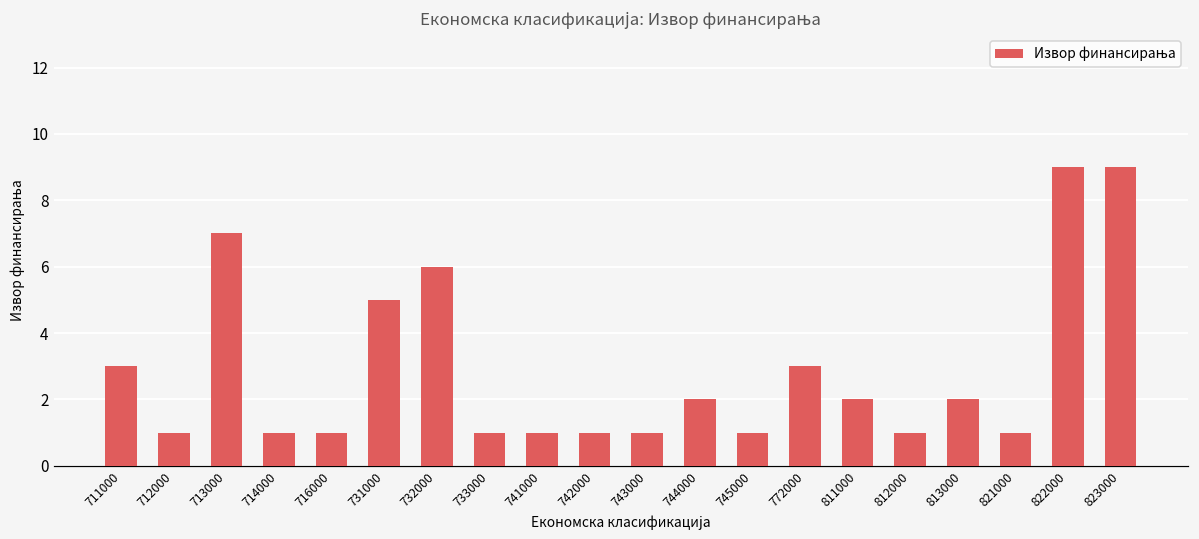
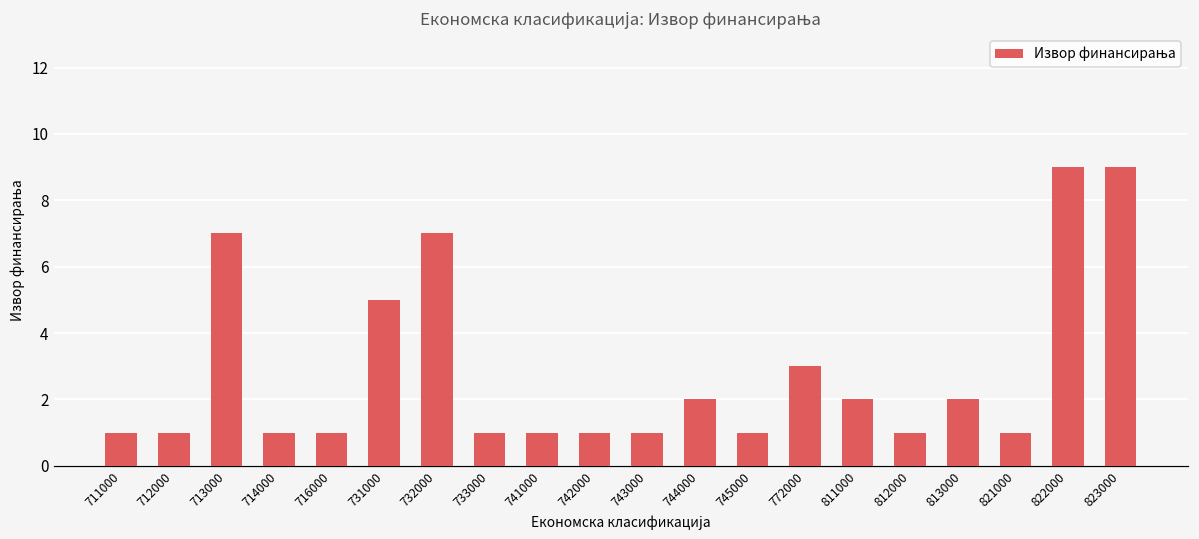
  {
-   "711000": 3,
+   "711000": 1,
    "712000": 1,
    "713000": 7,
    "714000": 1,
    "716000": 1,
    "731000": 5,
-   "732000": 6,
+   "732000": 7,
    "733000": 1,
    "741000": 1,
    "742000": 1,
    "743000": 1,
    "744000": 2,
    "745000": 1,
    "772000": 3,
    "811000": 2,
    "812000": 1,
    "813000": 2,
    "821000": 1,
    "822000": 9,
    "823000": 9
  }
